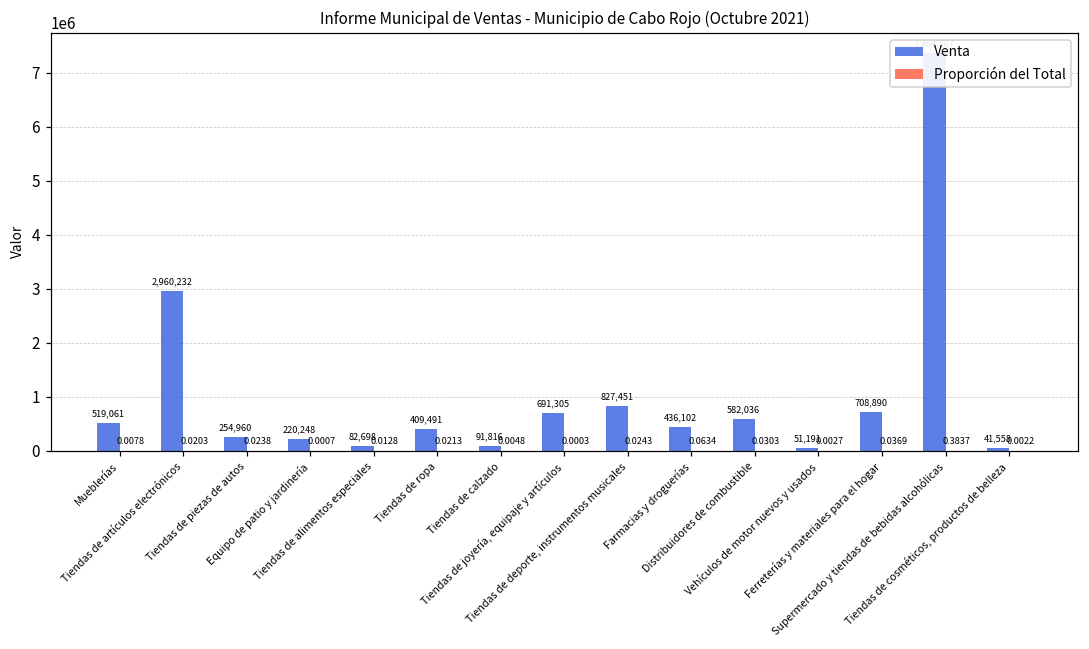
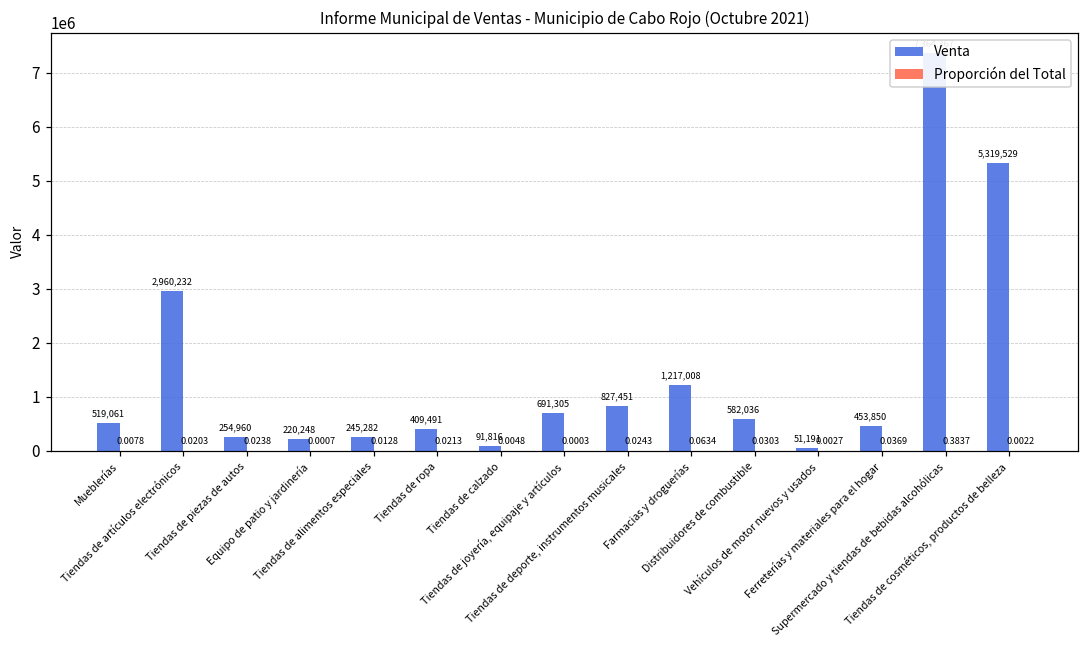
  {
    "Venta": {
      "Mueblerías": "519,061",
      "Tiendas de artículos electrónicos": "2,960,232",
      "Tiendas de piezas de autos": "254,960",
      "Equipo de patio y jardinería": "220,248",
-     "Tiendas de alimentos especiales": "82,698",
+     "Tiendas de alimentos especiales": "245,282",
      "Tiendas de ropa": "409,491",
      "Tiendas de calzado": "91,816",
      "Tiendas de joyería, equipaje y artículos": "691,305",
      "Tiendas de deporte, instrumentos musicales": "827,451",
-     "Farmacias y droguerías": "436,102",
+     "Farmacias y droguerías": "1,217,008",
      "Distribuidores de combustible": "582,036",
      "Vehículos de motor nuevos y usados": "51,191",
-     "Ferreterías y materiales para el hogar": "708,890",
-     "Tiendas de cosméticos, productos de belleza": "41,558"
+     "Ferreterías y materiales para el hogar": "453,850",
+     "Tiendas de cosméticos, productos de belleza": "5,319,529"
    },
    "Proporción del Total": {
      "Mueblerías": "0.0078",
      "Tiendas de artículos electrónicos": "0.0203",
      "Tiendas de piezas de autos": "0.0238",
      "Equipo de patio y jardinería": "0.0007",
      "Tiendas de alimentos especiales": "0.0128",
      "Tiendas de ropa": "0.0213",
      "Tiendas de calzado": "0.0048",
      "Tiendas de joyería, equipaje y artículos": "0.0003",
      "Tiendas de deporte, instrumentos musicales": "0.0243",
      "Farmacias y droguerías": "0.0634",
      "Distribuidores de combustible": "0.0303",
      "Vehículos de motor nuevos y usados": "0.0027",
      "Ferreterías y materiales para el hogar": "0.0369",
      "Supermercado y tiendas de bebidas alcohólicas": "0.3837"
    }
  }
